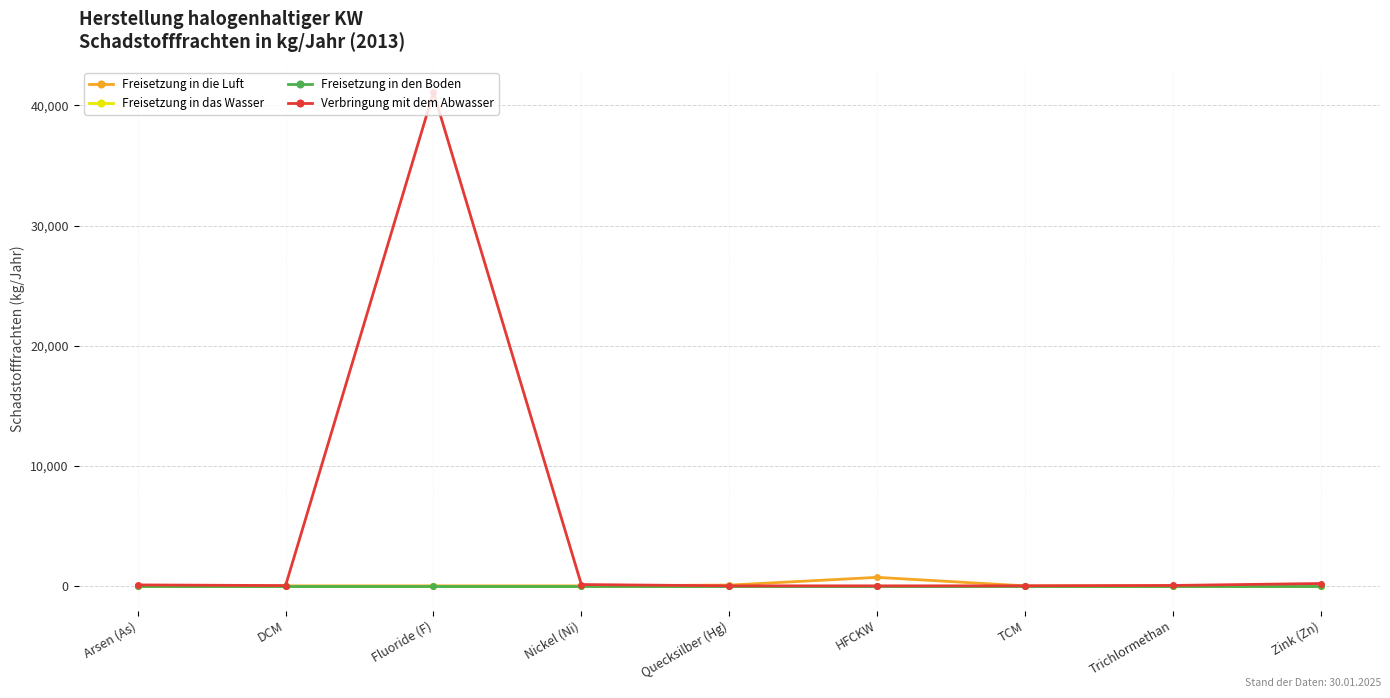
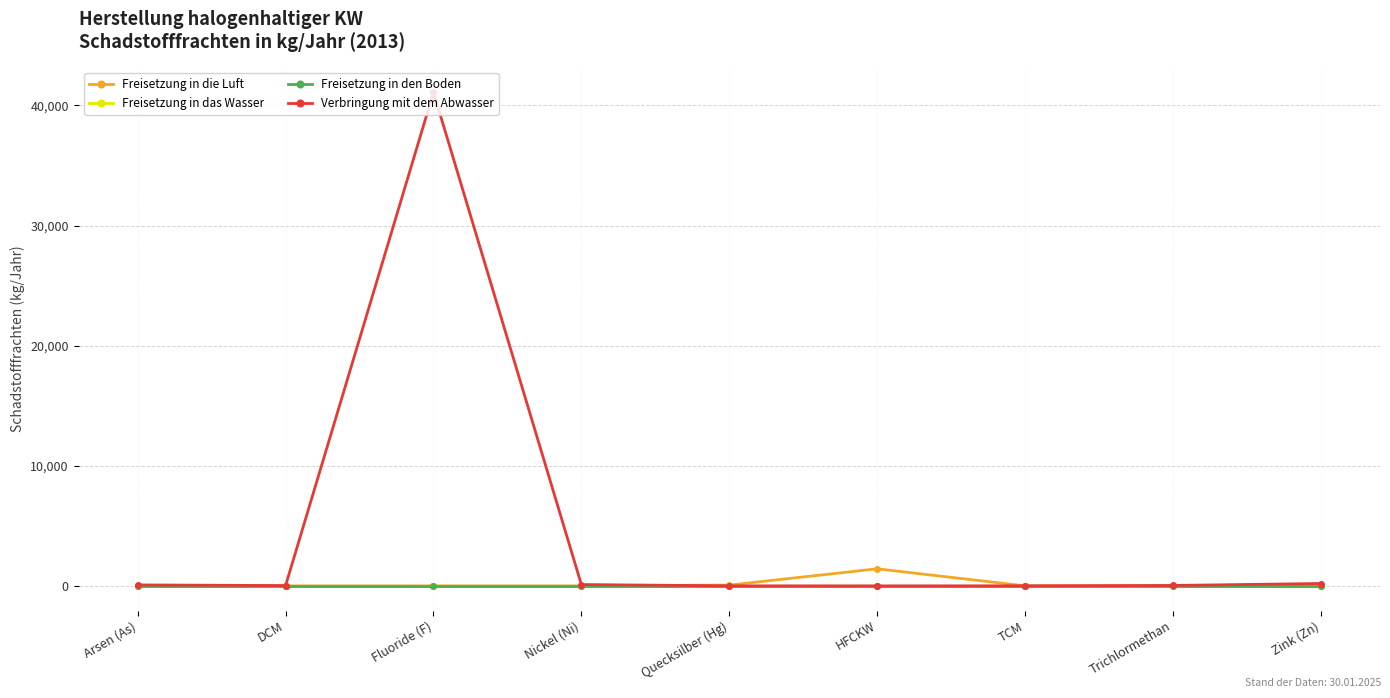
  {
    "Freisetzung in die Luft": {
-     "HFCKW": "700"
+     "HFCKW": "1,400"
    }
  }
